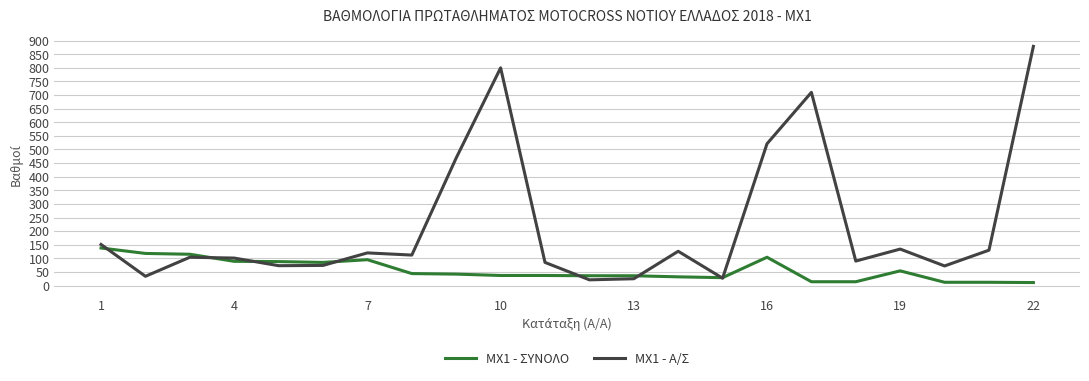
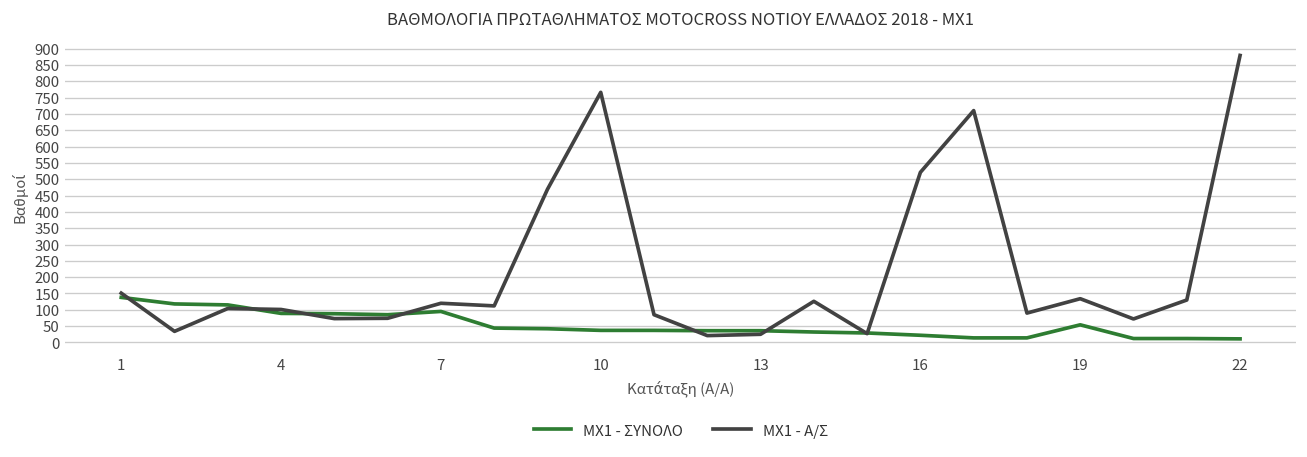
  {
    "MX1 - ΣΥΝΟΛΟ": {
      "1": 140,
      "4": 90,
      "7": 100,
      "10": 40,
      "13": 40,
-     "16": 100,
+     "16": 20,
      "19": 50,
      "22": 10
    },
    "MX1 - A/Σ": {
      "1": 150,
      "4": 100,
      "7": 120,
-     "10": 800,
+     "10": 770,
      "13": 30,
      "16": 520,
      "19": 130,
      "22": 880
    }
  }
